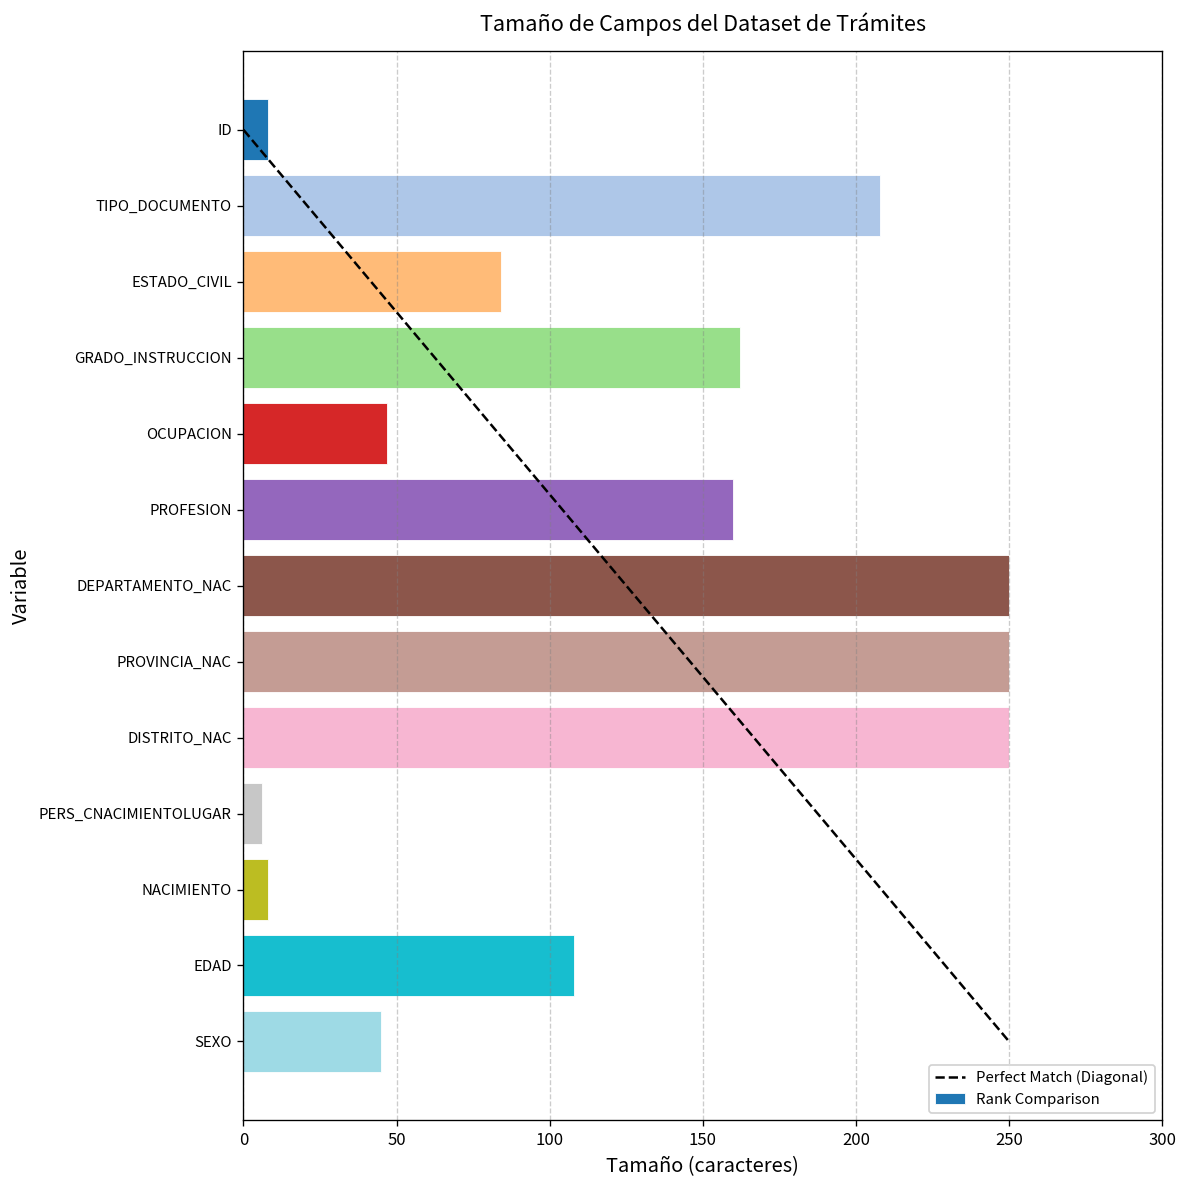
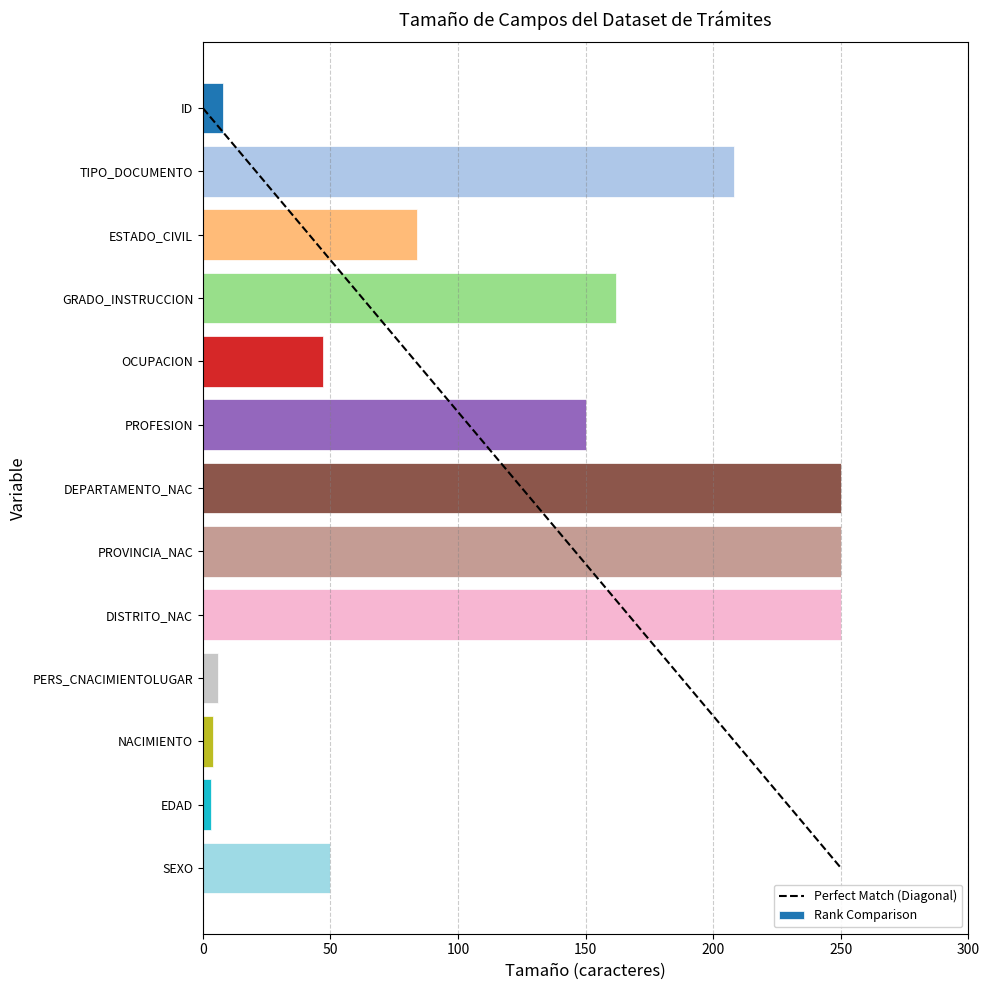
  {
    "Rank Comparison": {
      "ID": 8,
      "TIPO_DOCUMENTO": 208,
      "ESTADO_CIVIL": 84,
      "GRADO_INSTRUCCION": 162,
      "OCUPACION": 47,
-     "PROFESION": 160,
+     "PROFESION": 150,
      "DEPARTAMENTO_NAC": 250,
      "PROVINCIA_NAC": 250,
      "DISTRITO_NAC": 250,
      "PERS_CNACIMIENTOLUGAR": 6,
-     "NACIMIENTO": 8,
-     "EDAD": 108,
-     "SEXO": 45
+     "NACIMIENTO": 4,
+     "EDAD": 3,
+     "SEXO": 50
    }
  }
